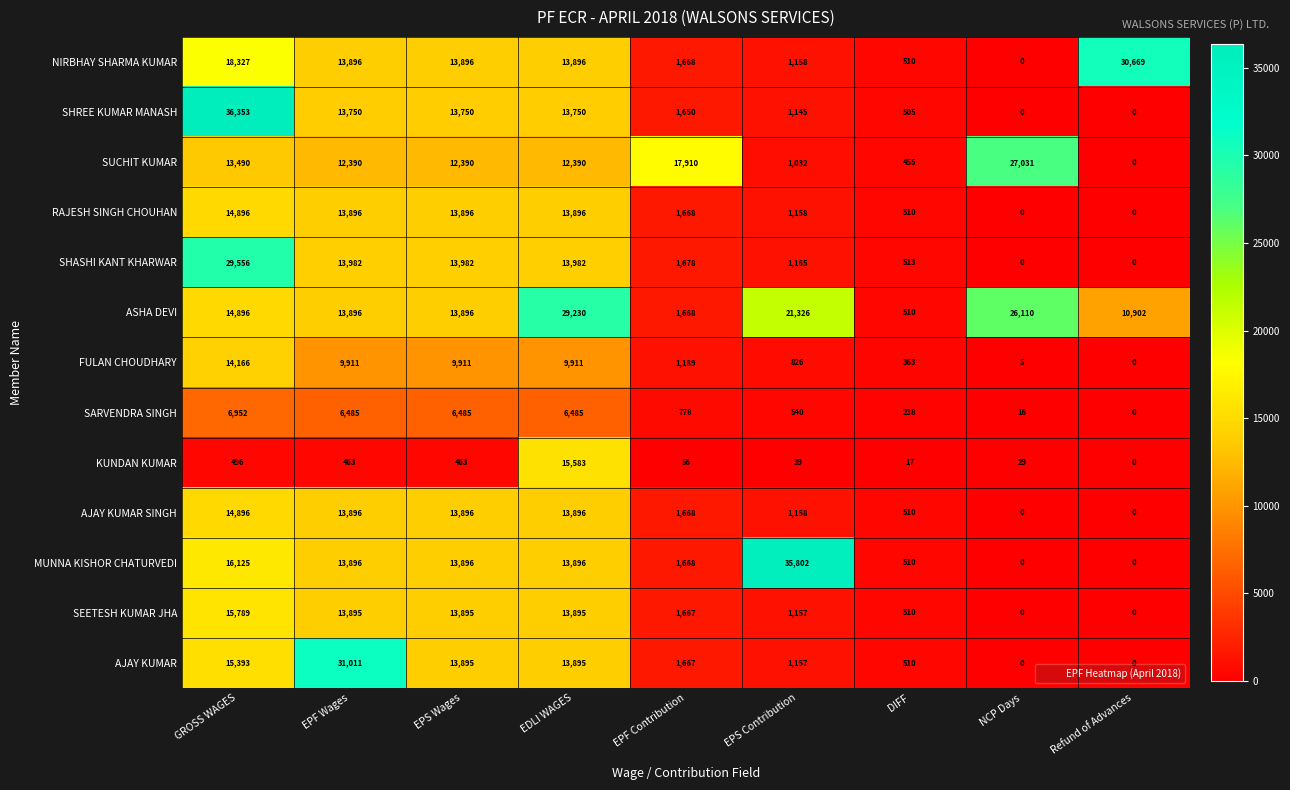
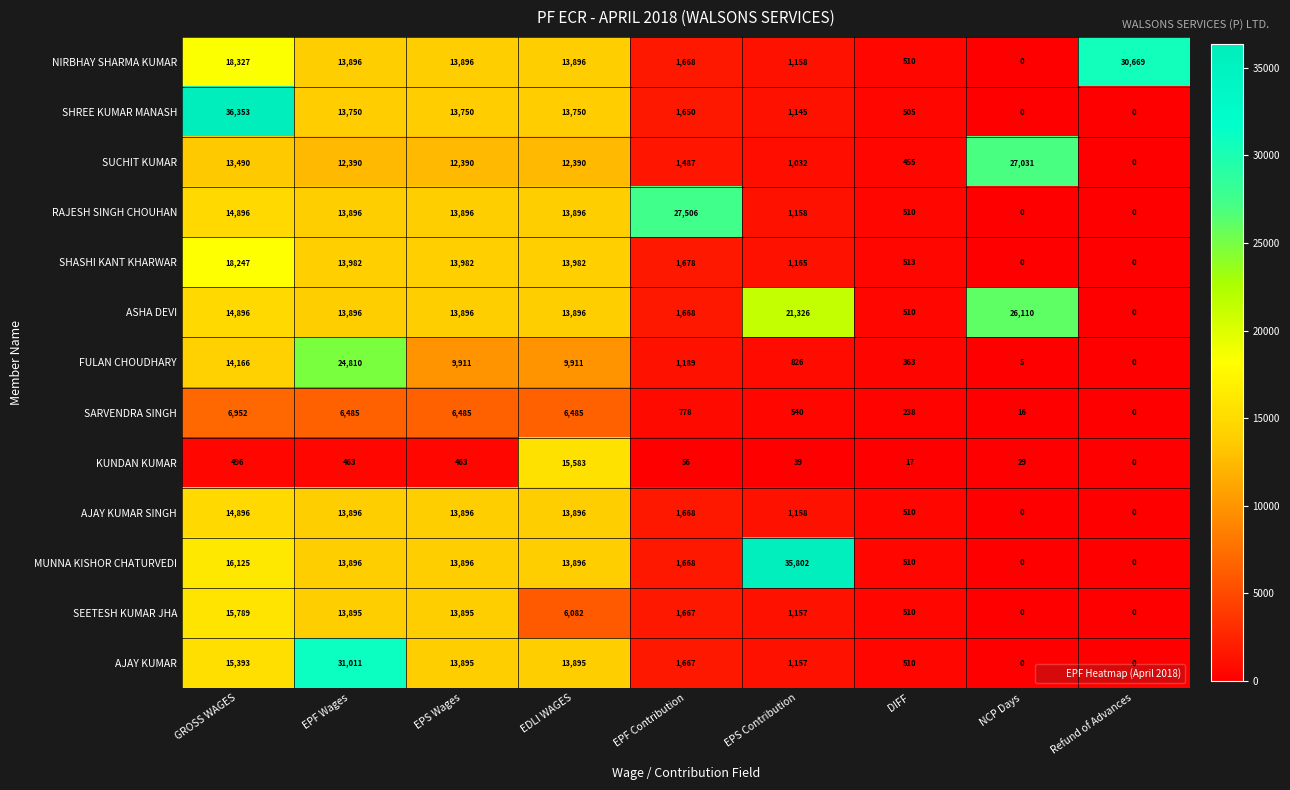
  {
    "NIRBHAY SHARMA KUMAR": {
      "GROSS WAGES": "18,327",
      "EPF Wages": "13,896",
      "EPS Wages": "13,896",
      "EDLI WAGES": "13,896",
      "EPF Contribution": "1,668",
      "EPS Contribution": "1,158",
      "DIFF": "510",
      "NCP Days": "0",
      "Refund of Advances": "30,669"
    },
    "SHREE KUMAR MANASH": {
      "GROSS WAGES": "36,353",
      "EPF Wages": "13,750",
      "EPS Wages": "13,750",
      "EDLI WAGES": "13,750",
      "EPF Contribution": "1,650",
      "EPS Contribution": "1,145",
      "DIFF": "505",
      "NCP Days": "0",
      "Refund of Advances": "0"
    },
    "SUCHIT KUMAR": {
      "GROSS WAGES": "13,490",
      "EPF Wages": "12,390",
      "EPS Wages": "12,390",
      "EDLI WAGES": "12,390",
-     "EPF Contribution": "17,910",
+     "EPF Contribution": "1,487",
      "EPS Contribution": "1,032",
      "DIFF": "455",
      "NCP Days": "27,031",
      "Refund of Advances": "0"
    },
    "RAJESH SINGH CHOUHAN": {
      "GROSS WAGES": "14,896",
      "EPF Wages": "13,896",
      "EPS Wages": "13,896",
      "EDLI WAGES": "13,896",
-     "EPF Contribution": "1,668",
+     "EPF Contribution": "27,506",
      "EPS Contribution": "1,158",
      "DIFF": "510",
      "NCP Days": "0",
      "Refund of Advances": "0"
    },
    "SHASHI KANT KHARWAR": {
-     "GROSS WAGES": "29,556",
+     "GROSS WAGES": "18,247",
      "EPF Wages": "13,982",
      "EPS Wages": "13,982",
      "EDLI WAGES": "13,982",
      "EPF Contribution": "1,678",
      "EPS Contribution": "1,165",
      "DIFF": "513",
      "NCP Days": "0",
      "Refund of Advances": "0"
    },
    "ASHA DEVI": {
      "GROSS WAGES": "14,896",
      "EPF Wages": "13,896",
      "EPS Wages": "13,896",
-     "EDLI WAGES": "29,230",
+     "EDLI WAGES": "13,896",
      "EPF Contribution": "1,668",
      "EPS Contribution": "21,326",
      "DIFF": "510",
      "NCP Days": "26,110",
-     "Refund of Advances": "10,902"
+     "Refund of Advances": "0"
    },
    "FULAN CHOUDHARY": {
      "GROSS WAGES": "14,166",
-     "EPF Wages": "9,911",
+     "EPF Wages": "24,810",
      "EPS Wages": "9,911",
      "EDLI WAGES": "9,911",
      "EPF Contribution": "1,189",
      "EPS Contribution": "826",
      "DIFF": "363",
      "NCP Days": "5",
      "Refund of Advances": "0"
    },
    "SARVENDRA SINGH": {
      "GROSS WAGES": "6,952",
      "EPF Wages": "6,485",
      "EPS Wages": "6,485",
      "EDLI WAGES": "6,485",
      "EPF Contribution": "778",
      "EPS Contribution": "540",
      "DIFF": "238",
      "NCP Days": "16",
      "Refund of Advances": "0"
    },
    "KUNDAN KUMAR": {
      "GROSS WAGES": "496",
      "EPF Wages": "463",
      "EPS Wages": "463",
      "EDLI WAGES": "15,583",
      "EPF Contribution": "56",
      "EPS Contribution": "39",
      "DIFF": "17",
      "NCP Days": "29",
      "Refund of Advances": "0"
    },
    "AJAY KUMAR SINGH": {
      "GROSS WAGES": "14,896",
      "EPF Wages": "13,896",
      "EPS Wages": "13,896",
      "EDLI WAGES": "13,896",
      "EPF Contribution": "1,668",
      "EPS Contribution": "1,158",
      "DIFF": "510",
      "NCP Days": "0",
      "Refund of Advances": "0"
    },
    "MUNNA KISHOR CHATURVEDI": {
      "GROSS WAGES": "16,125",
      "EPF Wages": "13,896",
      "EPS Wages": "13,896",
      "EDLI WAGES": "13,896",
      "EPF Contribution": "1,668",
      "EPS Contribution": "35,802",
      "DIFF": "510",
      "NCP Days": "0",
      "Refund of Advances": "0"
    },
    "SEETESH KUMAR JHA": {
      "GROSS WAGES": "15,789",
      "EPF Wages": "13,895",
      "EPS Wages": "13,895",
-     "EDLI WAGES": "13,895",
+     "EDLI WAGES": "6,082",
      "EPF Contribution": "1,667",
      "EPS Contribution": "1,157",
      "DIFF": "510",
      "NCP Days": "0",
      "Refund of Advances": "0"
    },
    "AJAY KUMAR": {
      "GROSS WAGES": "15,393",
      "EPF Wages": "31,011",
      "EPS Wages": "13,895",
      "EDLI WAGES": "13,895",
      "EPF Contribution": "1,667",
      "EPS Contribution": "1,157",
      "DIFF": "510",
      "NCP Days": "0"
    }
  }
